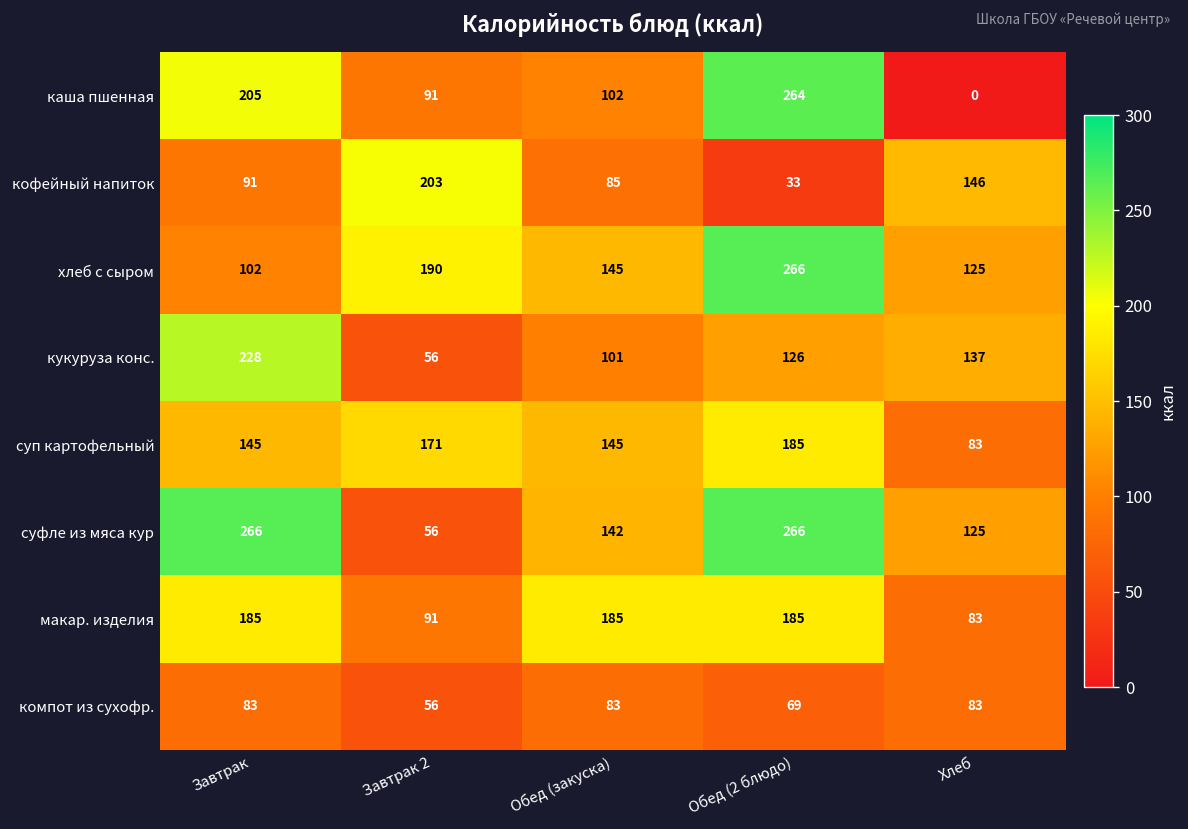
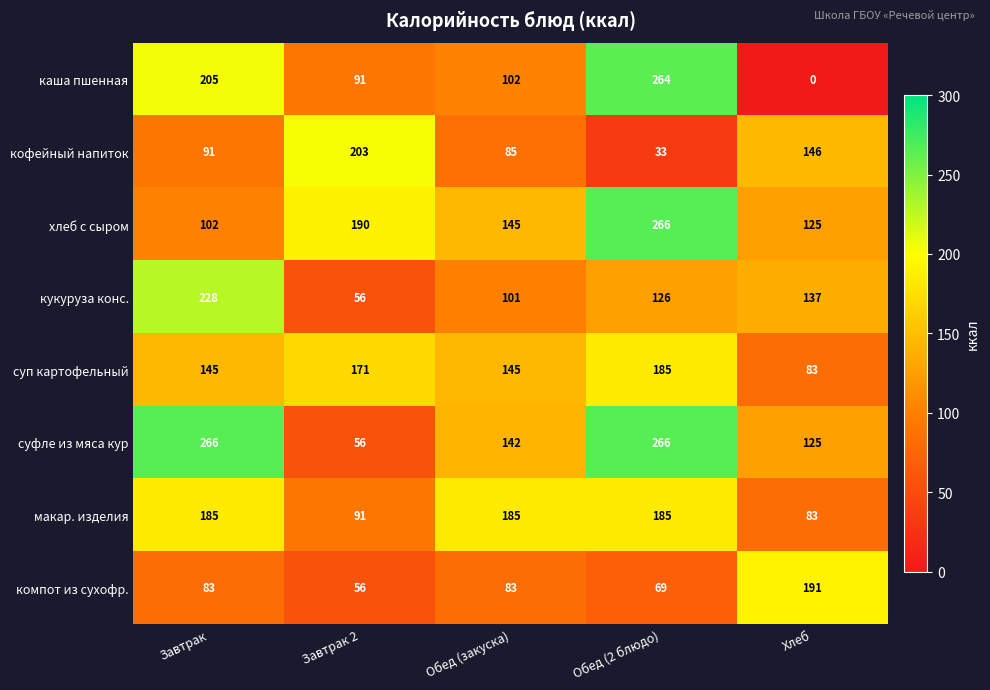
  {
    "каша пшенная": {
      "Завтрак": 205,
      "Завтрак 2": 91,
      "Обед (закуска)": 102,
      "Обед (2 блюдо)": 264,
      "Хлеб": 0
    },
    "кофейный напиток": {
      "Завтрак": 91,
      "Завтрак 2": 203,
      "Обед (закуска)": 85,
      "Обед (2 блюдо)": 33,
      "Хлеб": 146
    },
    "хлеб с сыром": {
      "Завтрак": 102,
      "Завтрак 2": 190,
      "Обед (закуска)": 145,
      "Обед (2 блюдо)": 266,
      "Хлеб": 125
    },
    "кукуруза конс.": {
      "Завтрак": 228,
      "Завтрак 2": 56,
      "Обед (закуска)": 101,
      "Обед (2 блюдо)": 126,
      "Хлеб": 137
    },
    "суп картофельный": {
      "Завтрак": 145,
      "Завтрак 2": 171,
      "Обед (закуска)": 145,
      "Обед (2 блюдо)": 185,
      "Хлеб": 83
    },
    "суфле из мяса кур": {
      "Завтрак": 266,
      "Завтрак 2": 56,
      "Обед (закуска)": 142,
      "Обед (2 блюдо)": 266,
      "Хлеб": 125
    },
    "макар. изделия": {
      "Завтрак": 185,
      "Завтрак 2": 91,
      "Обед (закуска)": 185,
      "Обед (2 блюдо)": 185,
      "Хлеб": 83
    },
    "компот из сухофр.": {
      "Завтрак": 83,
      "Завтрак 2": 56,
      "Обед (закуска)": 83,
      "Обед (2 блюдо)": 69,
-     "Хлеб": 83
+     "Хлеб": 191
    }
  }
